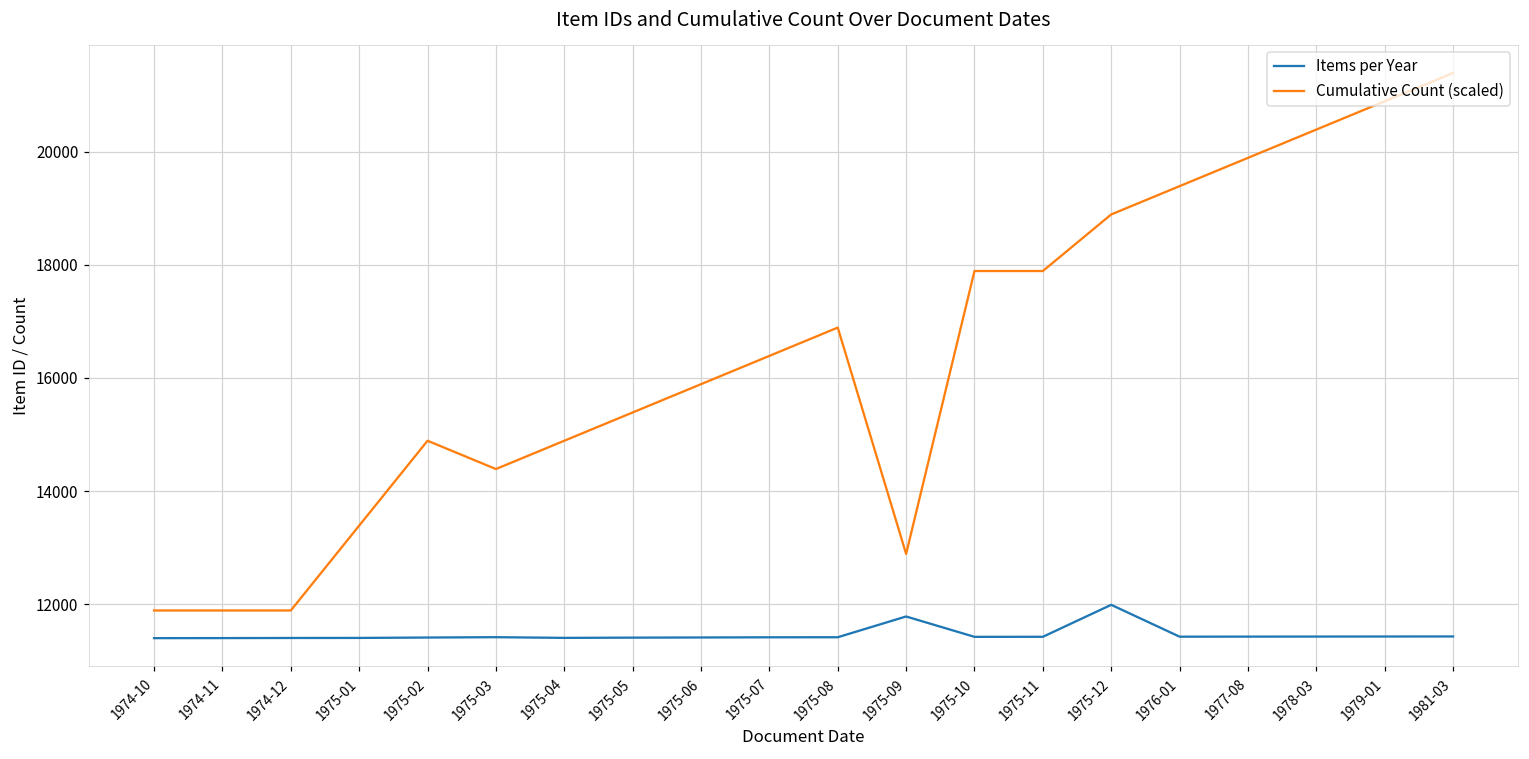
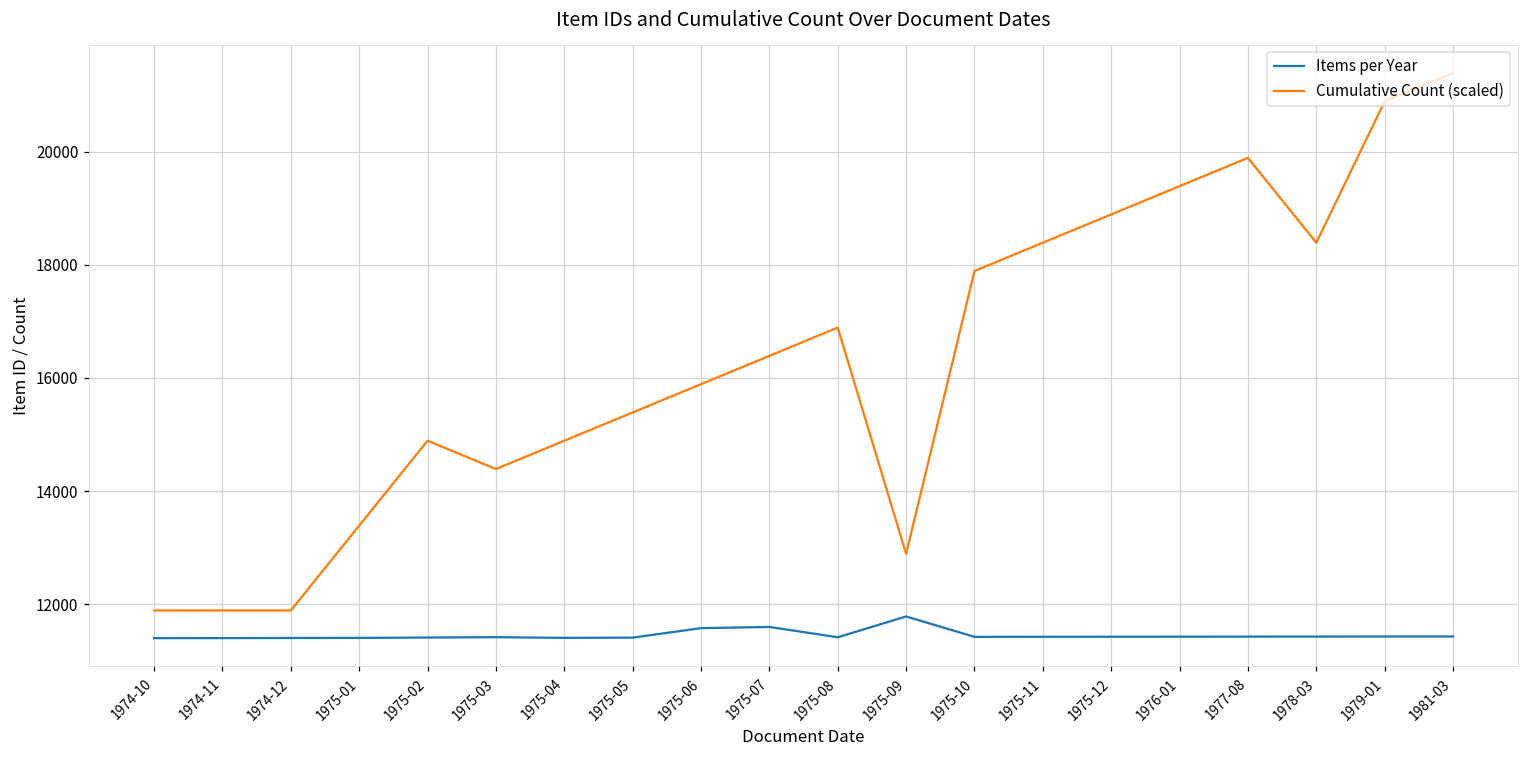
  {
    "Items per Year": {
      "1974-10": 11400,
      "1974-11": 11400,
      "1974-12": 11400,
      "1975-01": 11400,
      "1975-02": 11400,
      "1975-03": 11400,
      "1975-04": 11400,
      "1975-05": 11400,
-     "1975-06": 11400,
-     "1975-07": 11400,
+     "1975-06": 11600,
+     "1975-07": 11600,
      "1975-08": 11400,
      "1975-09": 11800,
      "1975-10": 11400,
      "1975-11": 11400,
-     "1975-12": 12000,
+     "1975-12": 11400,
      "1976-01": 11400,
      "1977-08": 11400,
      "1978-03": 11400,
      "1979-01": 11400,
      "1981-03": 11400
    },
    "Cumulative Count (scaled)": {
      "1974-10": 11900,
      "1974-11": 11900,
      "1974-12": 11900,
      "1975-01": 13400,
      "1975-02": 14900,
      "1975-03": 14400,
      "1975-04": 14900,
      "1975-05": 15400,
      "1975-06": 15900,
      "1975-07": 16400,
      "1975-08": 16900,
      "1975-09": 12900,
      "1975-10": 17900,
-     "1975-11": 17900,
+     "1975-11": 18400,
      "1975-12": 18900,
      "1976-01": 19400,
      "1977-08": 19900,
-     "1978-03": 20400
+     "1978-03": 18400
    }
  }
